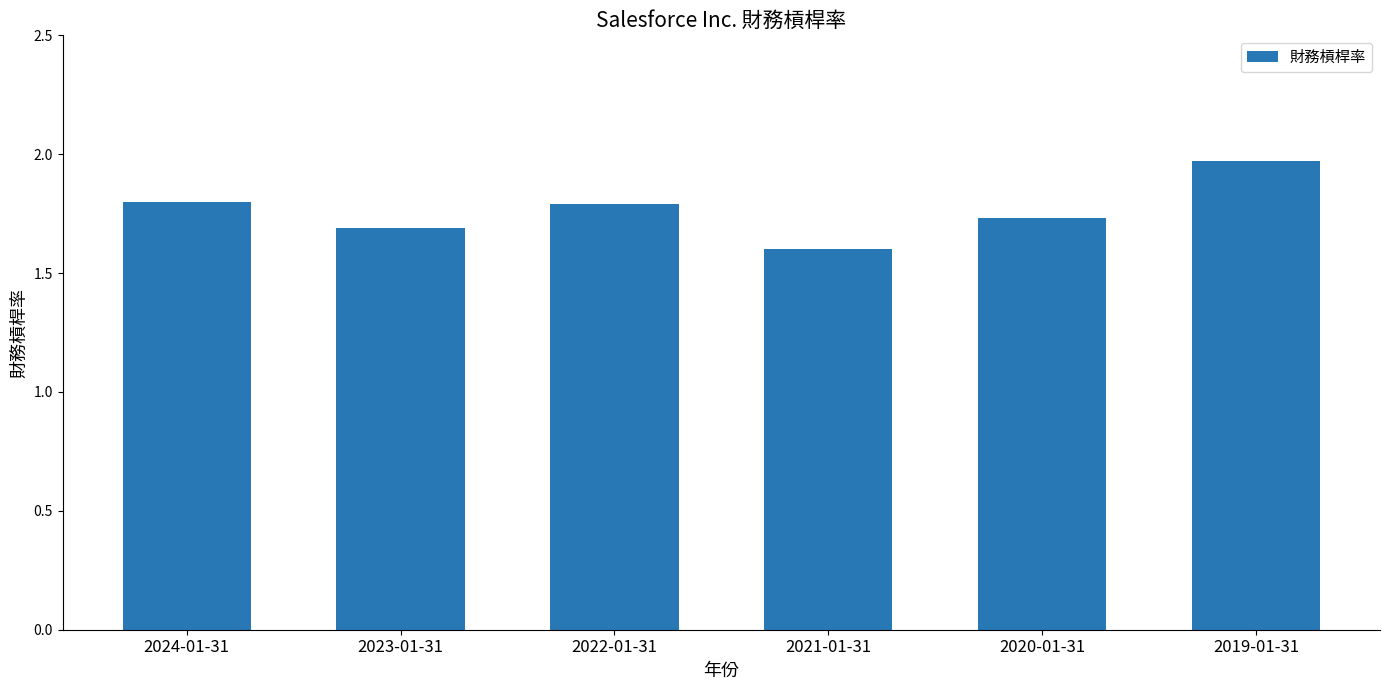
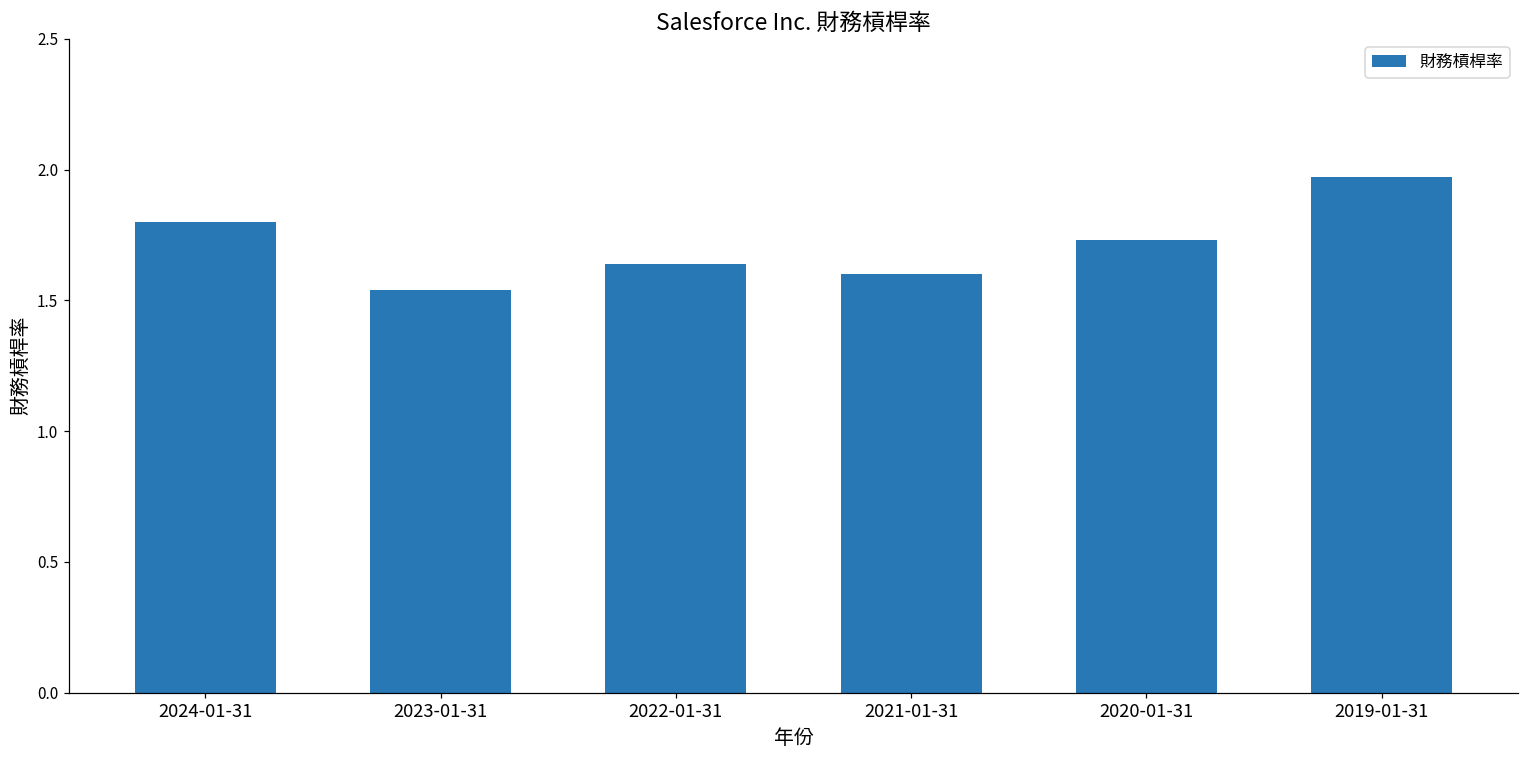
  {
    "2024-01-31": 1.80,
-   "2023-01-31": 1.69,
-   "2022-01-31": 1.79,
+   "2023-01-31": 1.54,
+   "2022-01-31": 1.64,
    "2021-01-31": 1.60,
    "2020-01-31": 1.73,
    "2019-01-31": 1.97
  }
